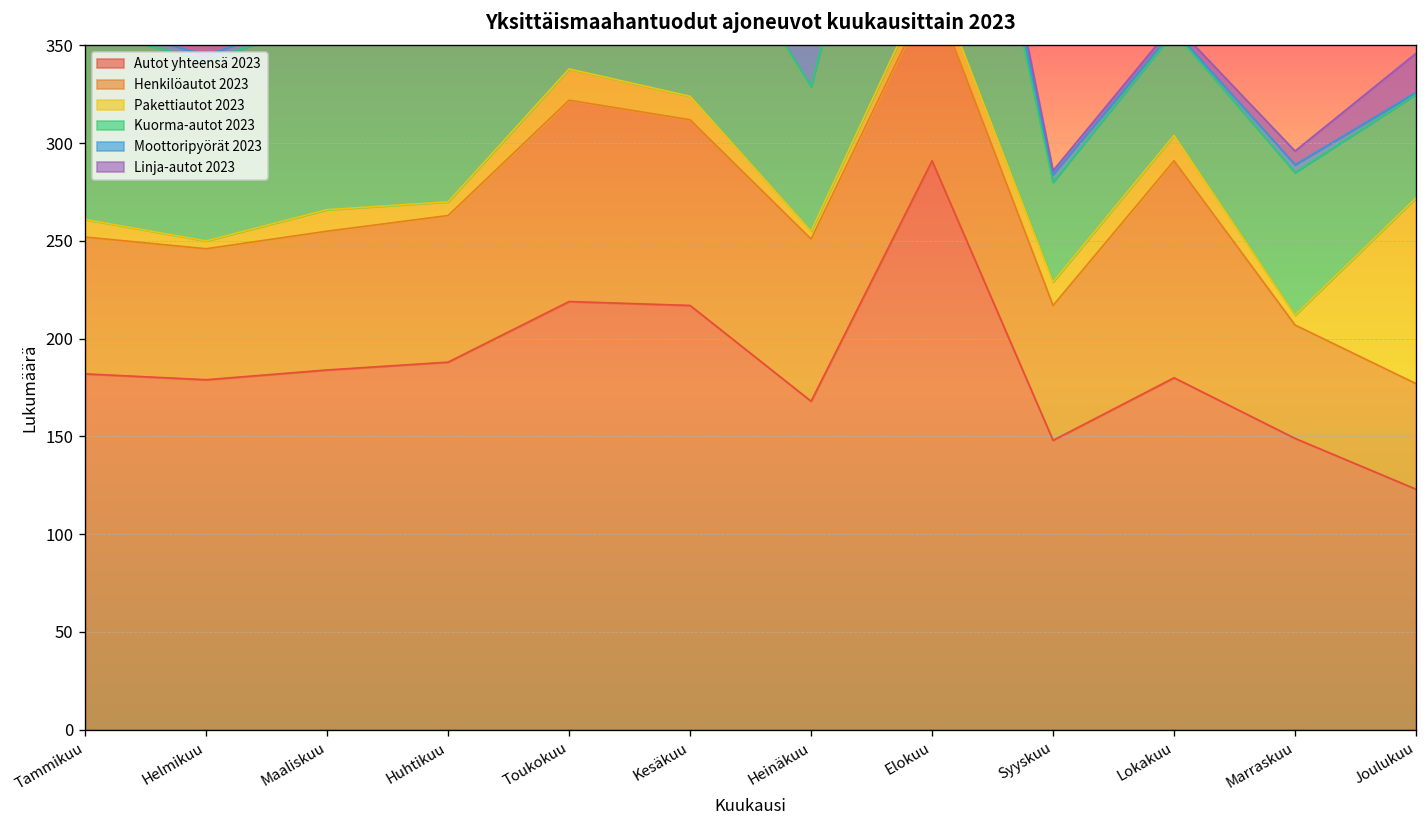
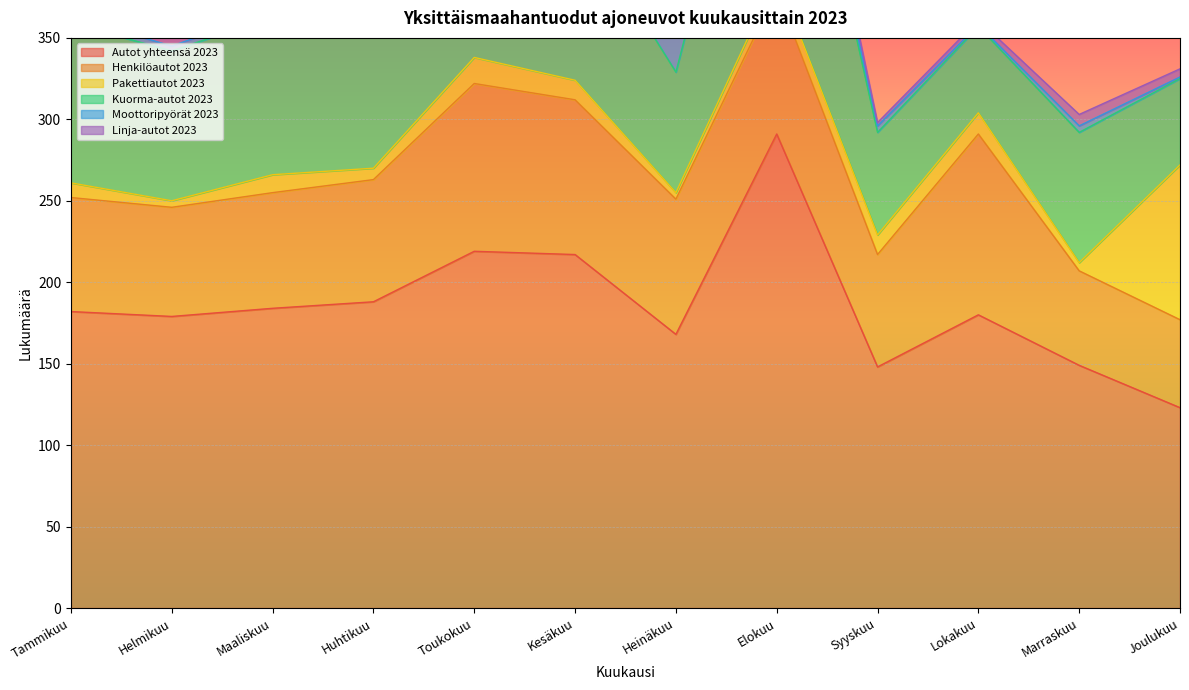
  {
    "Pakettiautot 2023": {
      "Tammikuu": 9,
      "Helmikuu": 4,
      "Maaliskuu": 11,
      "Huhtikuu": 7,
      "Toukokuu": 16,
      "Kesäkuu": 12,
      "Heinäkuu": 4,
      "Syyskuu": 12,
      "Lokakuu": 13,
      "Marraskuu": 5,
      "Joulukuu": 95
    },
    "Kuorma-autot 2023": {
      "Heinäkuu": 74,
-     "Syyskuu": 51,
-     "Marraskuu": 73
+     "Syyskuu": 63,
+     "Marraskuu": 80
    },
    "Moottoripyörät 2023": {
      "Syyskuu": 4,
      "Marraskuu": 4
    },
    "Linja-autot 2023": {
      "Syyskuu": 2,
      "Marraskuu": 7,
-     "Joulukuu": 20
+     "Joulukuu": 5
    }
  }
